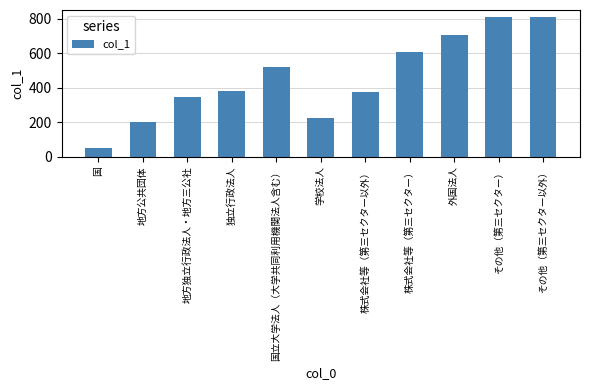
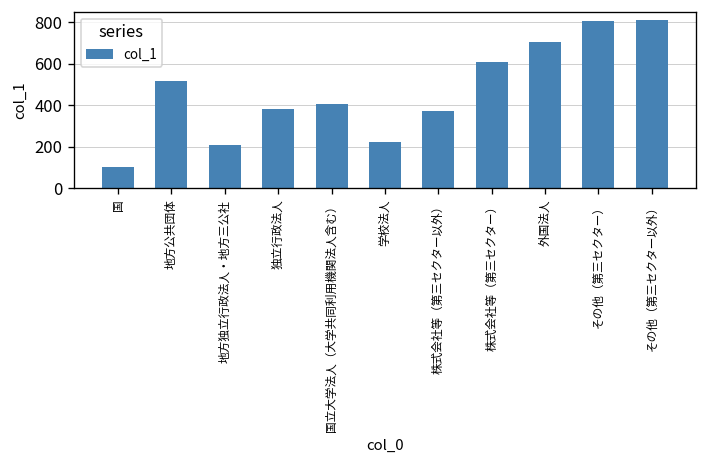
  {
-   "国": 50,
-   "地方公共団体": 200,
-   "地方独立行政法人・地方三公社": 350,
+   "国": 100,
+   "地方公共団体": 520,
+   "地方独立行政法人・地方三公社": 210,
    "独立行政法人": 380,
-   "国立大学法人（大学共同利用機関法人含む）": 520,
+   "国立大学法人（大学共同利用機関法人含む）": 400,
    "学校法人": 220,
    "株式会社等（第三セクター以外）": 370,
    "株式会社等（第三セクター）": 610,
    "外国法人": 710,
    "その他（第三セクター）": 810,
    "その他（第三セクター以外）": 810
  }
